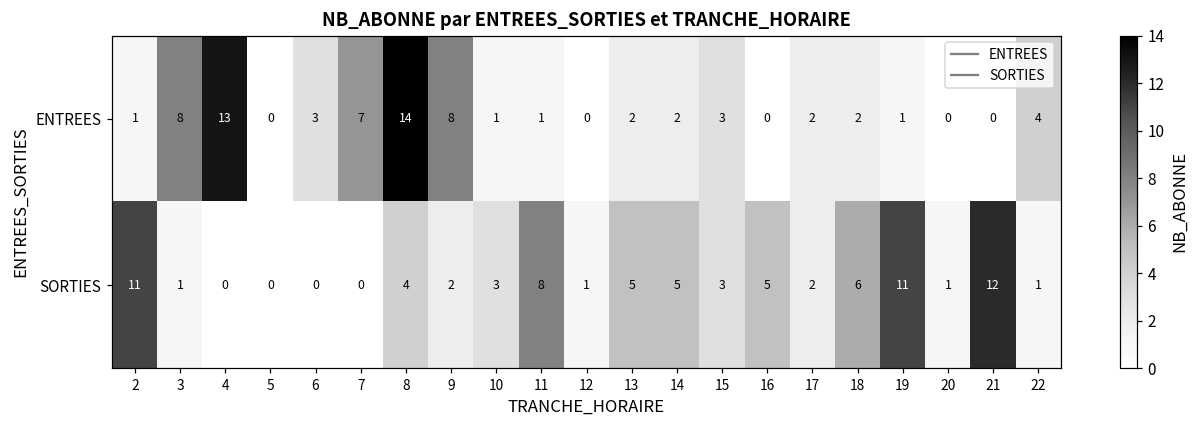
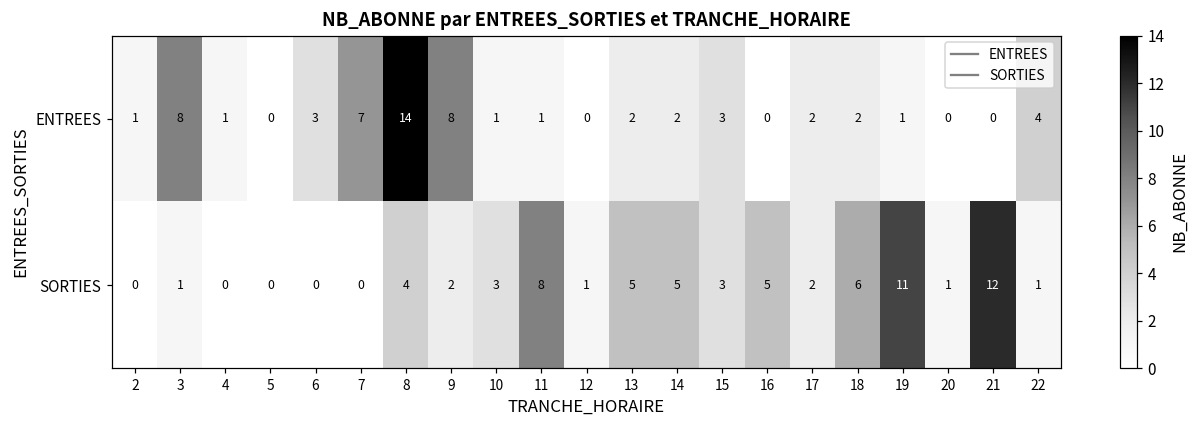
  {
    "ENTREES": {
      "2": 1,
      "3": 8,
-     "4": 13,
+     "4": 1,
      "5": 0,
      "6": 3,
      "7": 7,
      "8": 14,
      "9": 8,
      "10": 1,
      "11": 1,
      "12": 0,
      "13": 2,
      "14": 2,
      "15": 3,
      "16": 0,
      "17": 2,
      "18": 2,
      "19": 1,
      "20": 0,
      "21": 0,
      "22": 4
    },
    "SORTIES": {
-     "2": 11,
+     "2": 0,
      "3": 1,
      "4": 0,
      "5": 0,
      "6": 0,
      "7": 0,
      "8": 4,
      "9": 2,
      "10": 3,
      "11": 8,
      "12": 1,
      "13": 5,
      "14": 5,
      "15": 3,
      "16": 5,
      "17": 2,
      "18": 6,
      "19": 11,
      "20": 1,
      "21": 12,
      "22": 1
    }
  }
